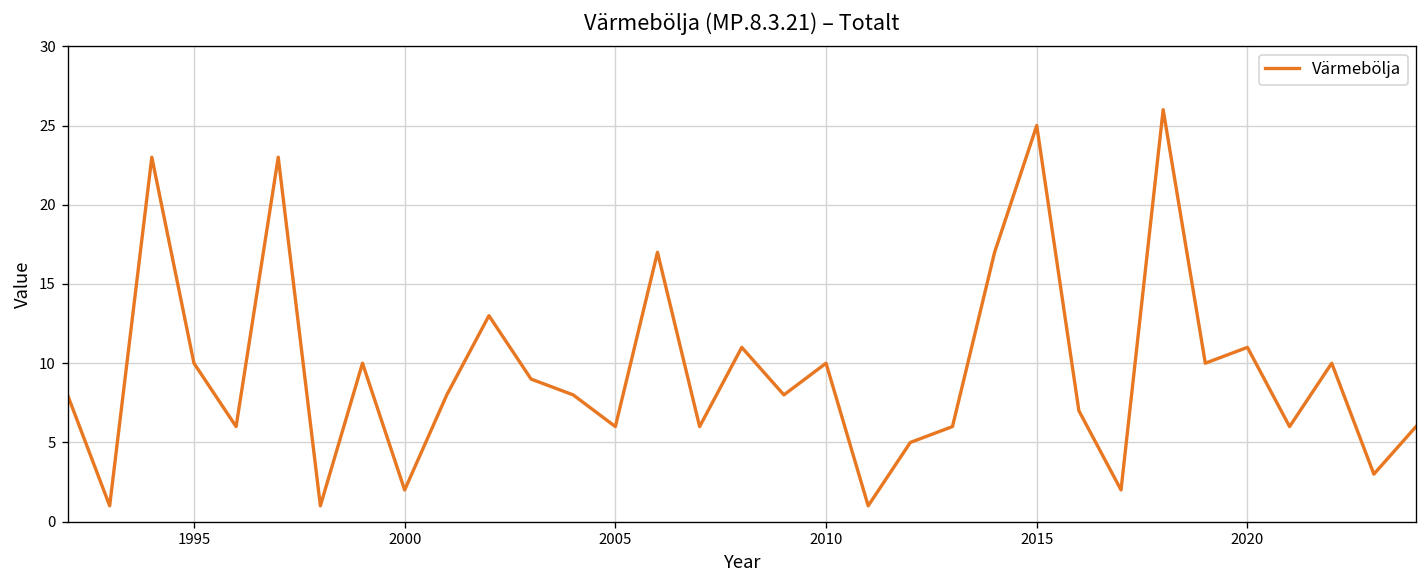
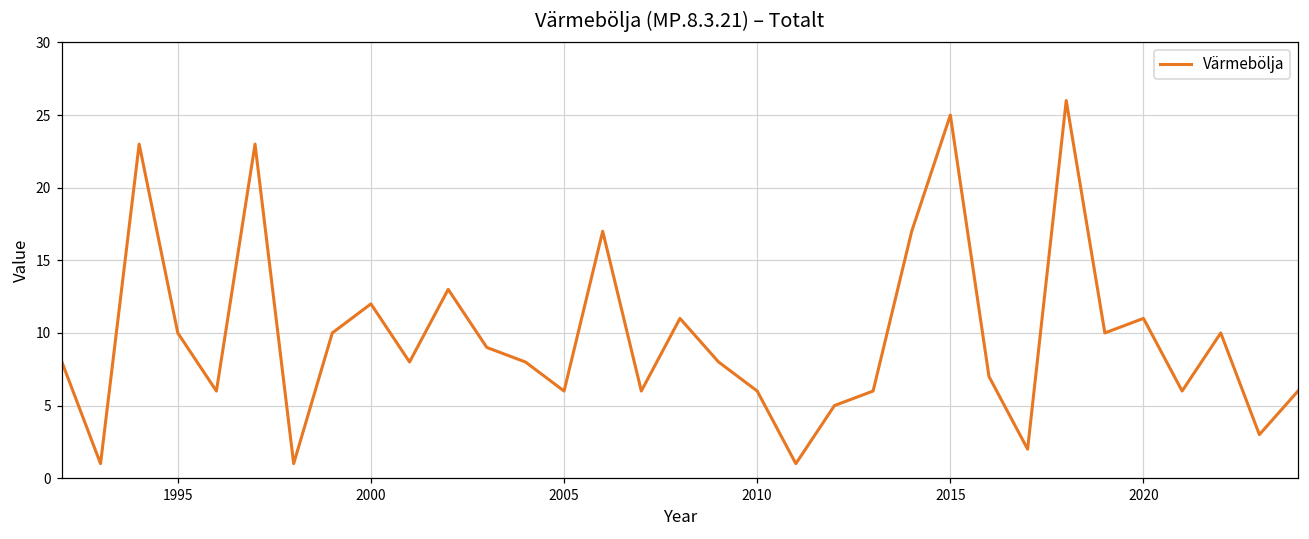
  {
    "1995": 10,
-   "2000": 2,
+   "2000": 12,
    "2005": 6,
-   "2010": 10,
+   "2010": 6,
    "2015": 25,
    "2020": 11
  }
